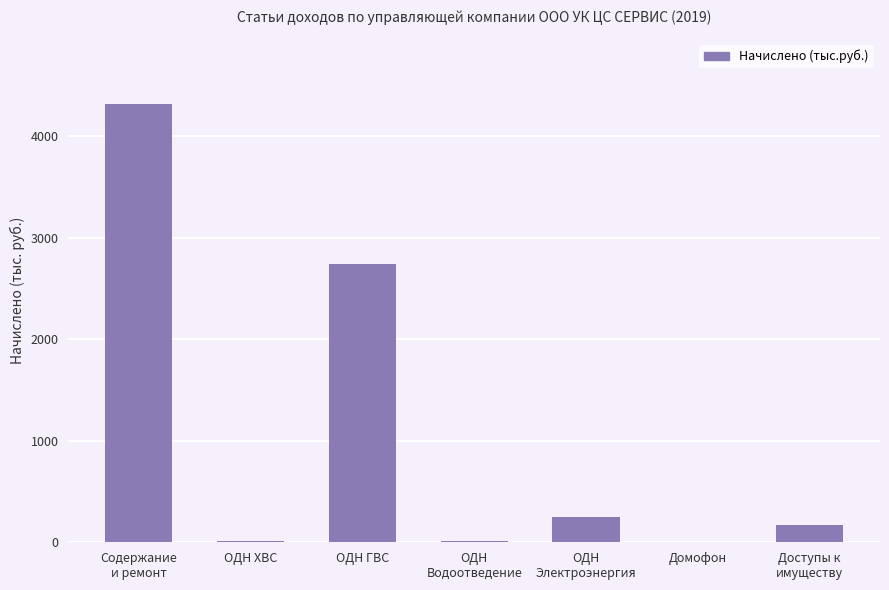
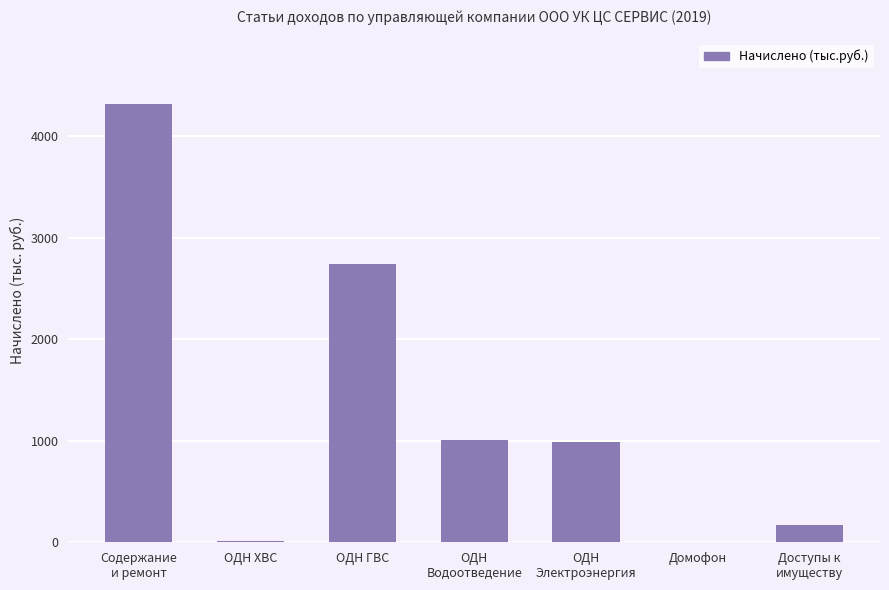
  {
    "Содержание и ремонт": 4320,
    "ОДН ГВС": 2740,
-   "ОДН Водоотведение": 10,
-   "ОДН Электроэнергия": 250,
+   "ОДН Водоотведение": 1000,
+   "ОДН Электроэнергия": 990,
    "Домофон": 0,
    "Доступы к имуществу": 170
  }
